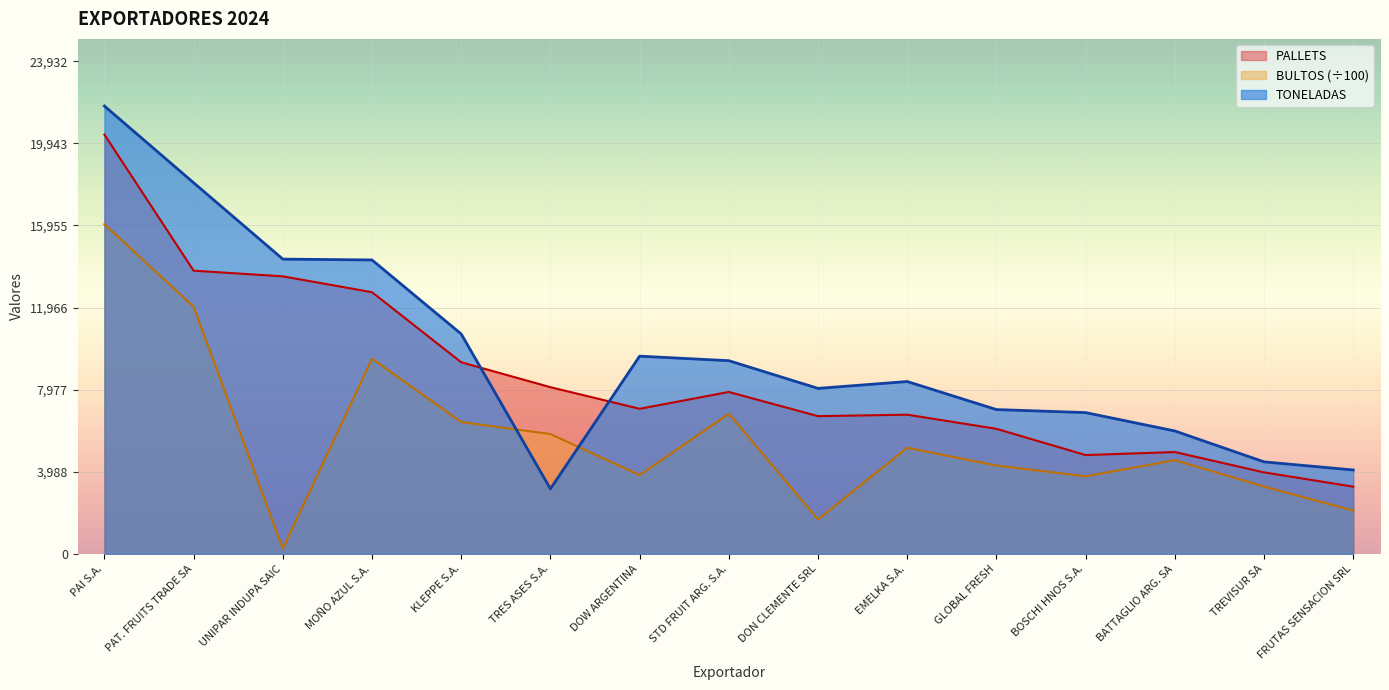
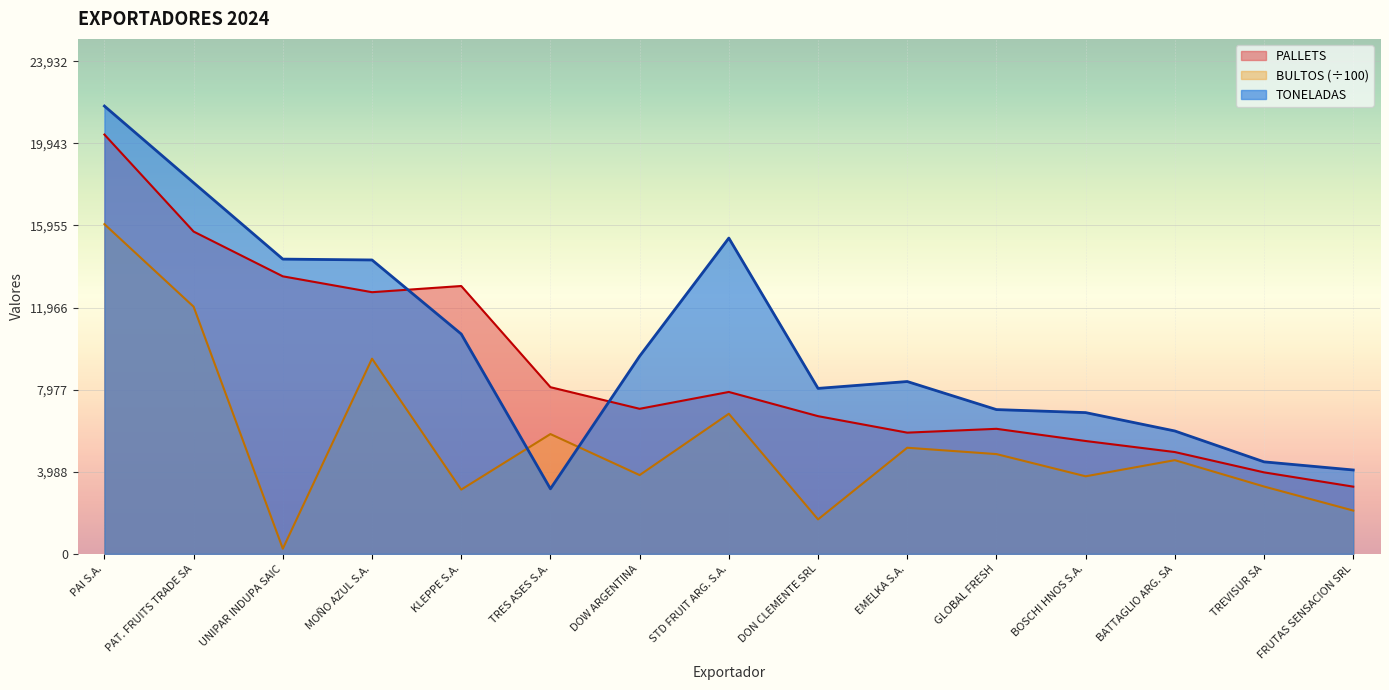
  {
    "PALLETS": {
      "PAI S.A.": "20,400",
-     "PAT. FRUITS TRADE SA": "13,800",
+     "PAT. FRUITS TRADE SA": "15,700",
      "UNIPAR INDUPA SAIC": "13,500",
      "MOÑO AZUL S.A.": "12,700",
-     "KLEPPE S.A.": "9,300",
+     "KLEPPE S.A.": "13,000",
      "TRES ASES S.A.": "8,100",
      "DOW ARGENTINA": "7,000",
      "STD FRUIT ARG. S.A.": "7,900",
      "DON CLEMENTE SRL": "6,700",
-     "EMELKA S.A.": "6,800",
+     "EMELKA S.A.": "5,900",
      "GLOBAL FRESH": "6,100",
-     "BOSCHI HNOS S.A.": "4,800",
+     "BOSCHI HNOS S.A.": "5,500",
      "BATTAGLIO ARG. SA": "4,900",
      "TREVISUR SA": "4,000",
      "FRUTAS SENSACION SRL": "3,300"
    },
    "BULTOS (÷100)": {
      "PAI S.A.": "16,000",
      "PAT. FRUITS TRADE SA": "12,000",
      "UNIPAR INDUPA SAIC": "300",
      "MOÑO AZUL S.A.": "9,500",
-     "KLEPPE S.A.": "6,400",
+     "KLEPPE S.A.": "3,100",
      "TRES ASES S.A.": "5,800",
      "DOW ARGENTINA": "3,800",
      "STD FRUIT ARG. S.A.": "6,800",
      "DON CLEMENTE SRL": "1,700",
      "EMELKA S.A.": "5,200",
-     "GLOBAL FRESH": "4,300",
+     "GLOBAL FRESH": "4,800",
      "BOSCHI HNOS S.A.": "3,800",
      "BATTAGLIO ARG. SA": "4,600",
      "TREVISUR SA": "3,300",
      "FRUTAS SENSACION SRL": "2,100"
    },
    "TONELADAS": {
      "PAI S.A.": "21,800",
      "PAT. FRUITS TRADE SA": "18,000",
      "UNIPAR INDUPA SAIC": "14,300",
      "MOÑO AZUL S.A.": "14,300",
      "KLEPPE S.A.": "10,700",
      "TRES ASES S.A.": "3,200",
      "DOW ARGENTINA": "9,600",
-     "STD FRUIT ARG. S.A.": "9,400",
+     "STD FRUIT ARG. S.A.": "15,300",
      "DON CLEMENTE SRL": "8,000",
      "EMELKA S.A.": "8,400",
      "GLOBAL FRESH": "7,000",
      "BOSCHI HNOS S.A.": "6,900",
      "BATTAGLIO ARG. SA": "6,000",
      "TREVISUR SA": "4,500",
      "FRUTAS SENSACION SRL": "4,100"
    }
  }
